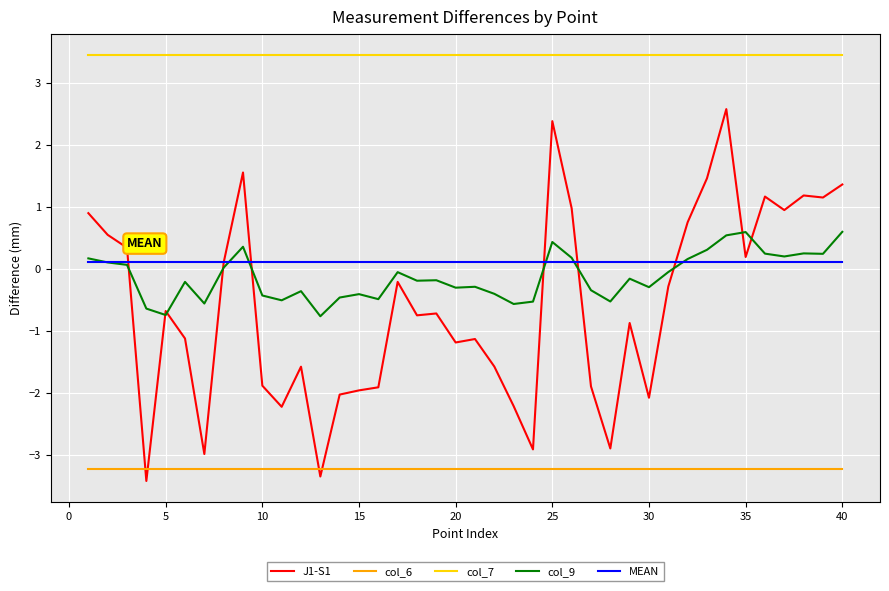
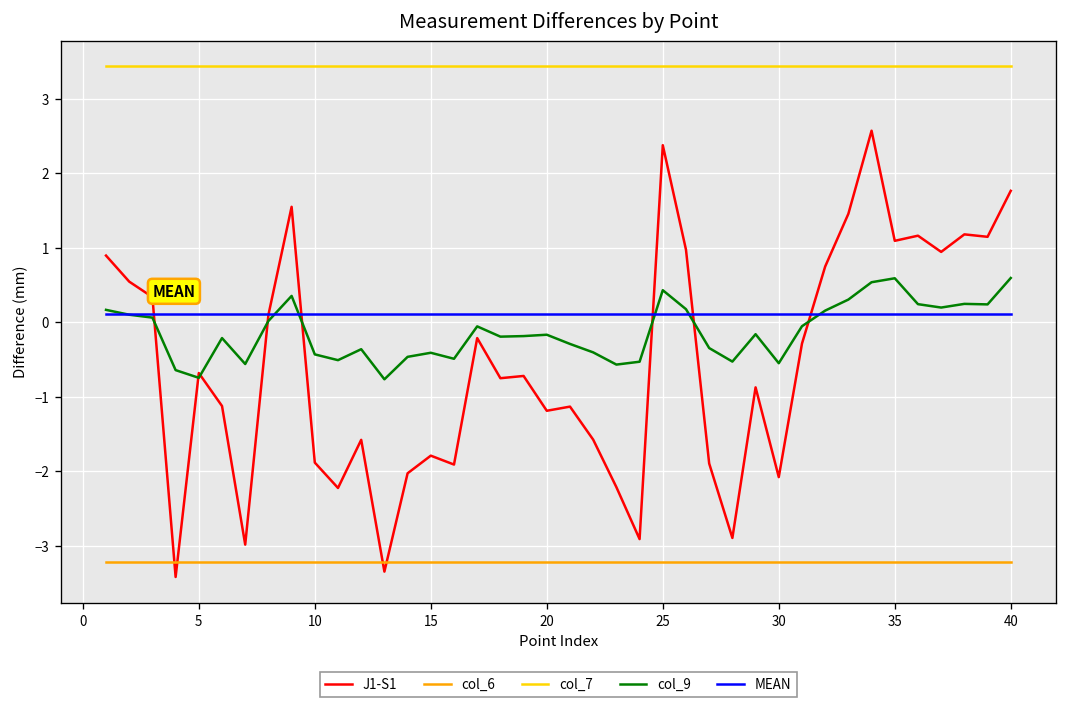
  {
    "J1-S1": {
      "5": -0.7,
      "10": -1.9,
-     "15": -2.0,
+     "15": -1.8,
      "20": -1.2,
      "25": 2.4,
      "30": -2.1,
-     "35": 0.2,
-     "40": 1.4
+     "35": 1.1,
+     "40": 1.8
    },
    "col_9": {
      "5": -0.7,
      "10": -0.4,
      "15": -0.4,
-     "20": -0.3,
+     "20": -0.2,
      "25": 0.4,
-     "30": -0.3,
+     "30": -0.5,
      "35": 0.6,
      "40": 0.6
    },
    "MEAN": {
      "5": 0.1,
      "10": 0.1,
      "15": 0.1,
      "20": 0.1,
      "25": 0.1,
      "30": 0.1,
      "35": 0.1,
      "40": 0.1
    }
  }
